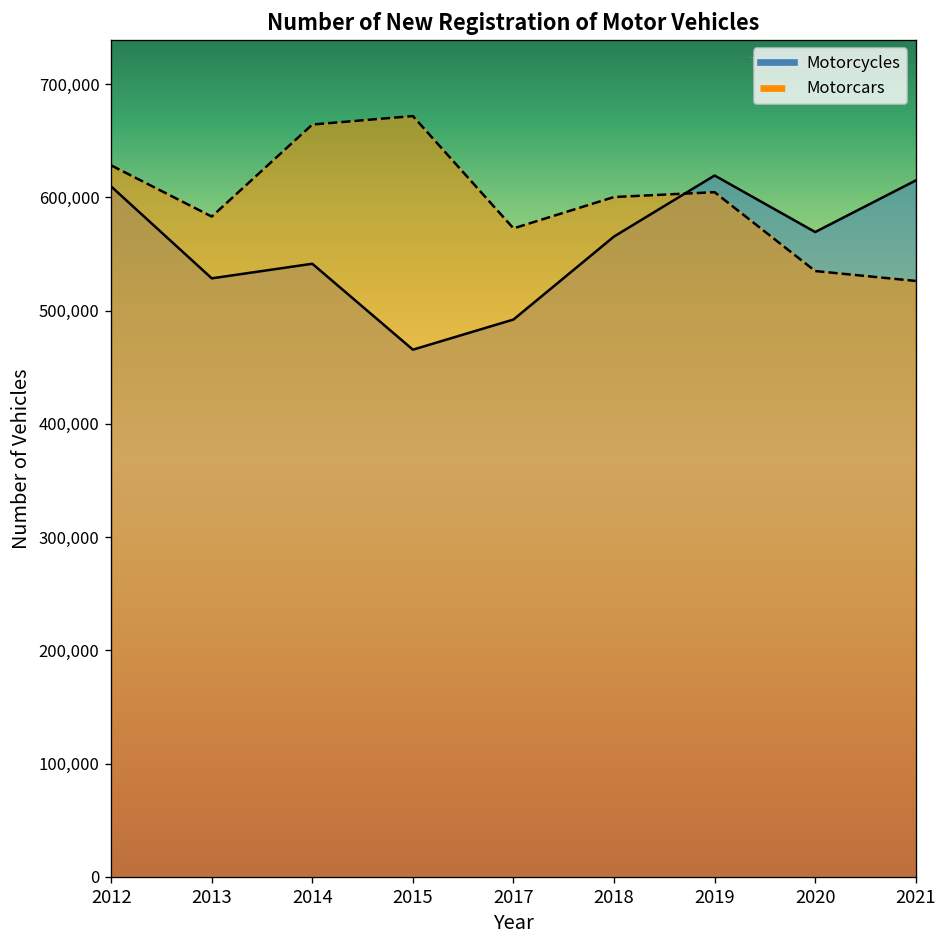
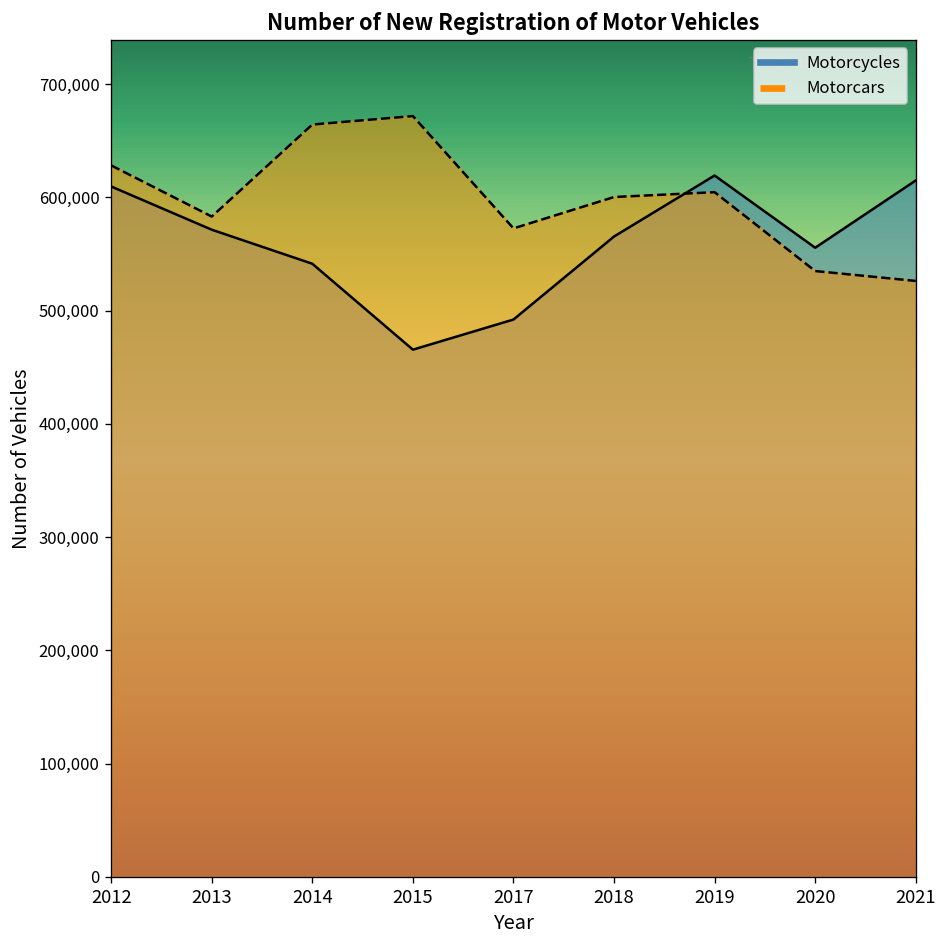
  {
    "Motorcycles": {
      "2012": "610,000",
-     "2013": "530,000",
+     "2013": "570,000",
      "2014": "540,000",
      "2015": "470,000",
      "2017": "490,000",
      "2018": "570,000",
      "2019": "620,000",
-     "2020": "570,000",
+     "2020": "560,000",
      "2021": "610,000"
    },
    "Motorcars": {
      "2012": "630,000",
      "2013": "580,000",
      "2014": "660,000",
      "2015": "670,000",
      "2017": "570,000",
      "2018": "600,000",
      "2019": "600,000",
      "2020": "530,000",
      "2021": "530,000"
    }
  }
